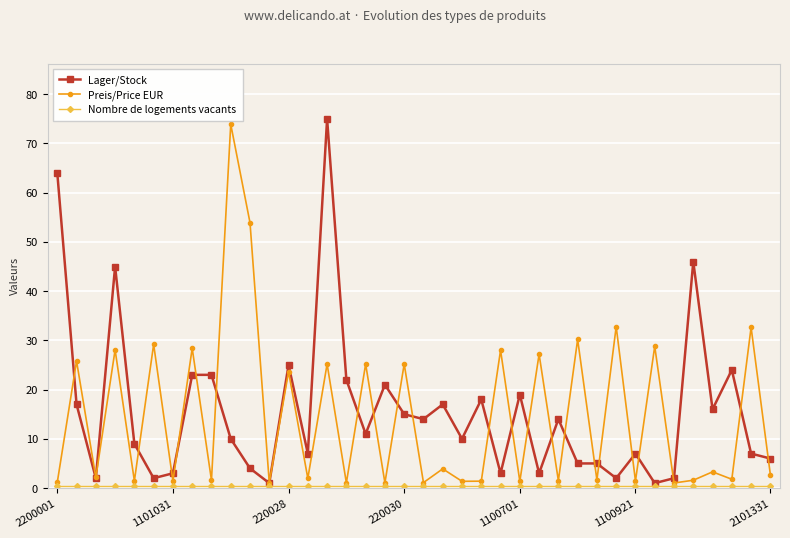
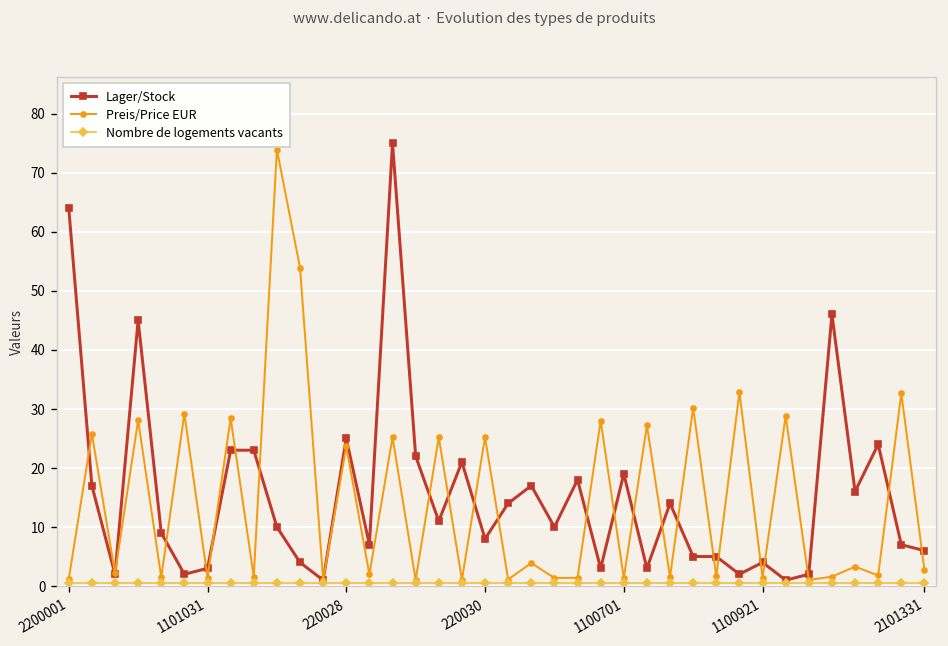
  {
    "Lager/Stock": {
      "2200001": 64,
      "1101031": 3,
      "220028": 25,
-     "220030": 15,
+     "220030": 8,
      "1100701": 19,
-     "1100921": 7,
+     "1100921": 4,
      "2101331": 6
    }
  }
